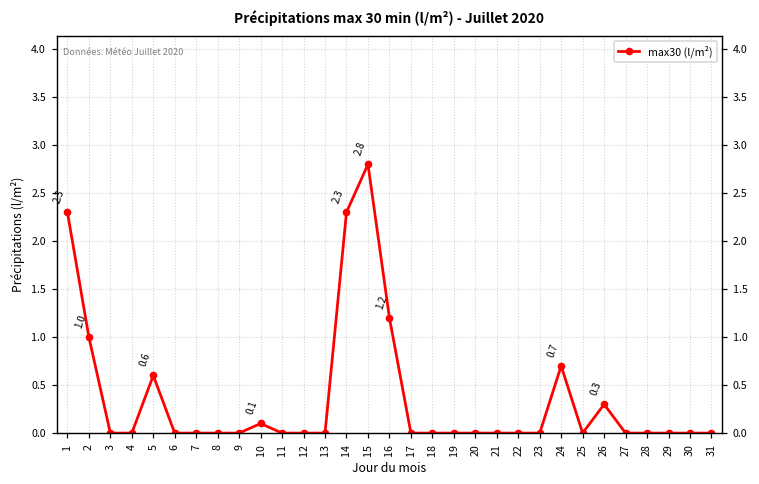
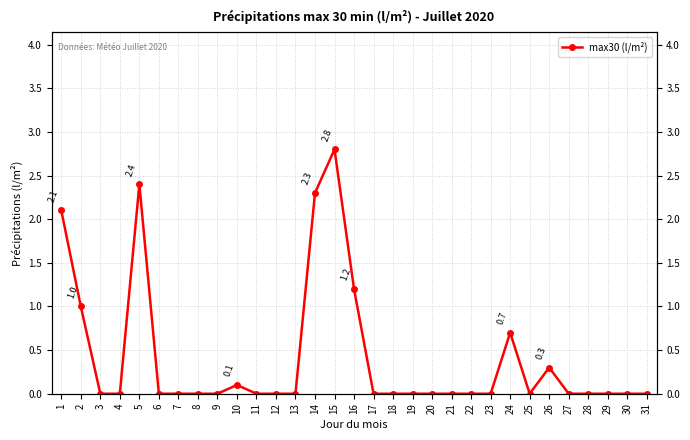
  {
-   "1": 2.3,
+   "1": 2.1,
    "2": 1.0,
-   "5": 0.6,
+   "5": 2.4,
    "10": 0.1,
    "14": 2.3,
    "15": 2.8,
    "16": 1.2,
    "24": 0.7,
    "26": 0.3
  }
